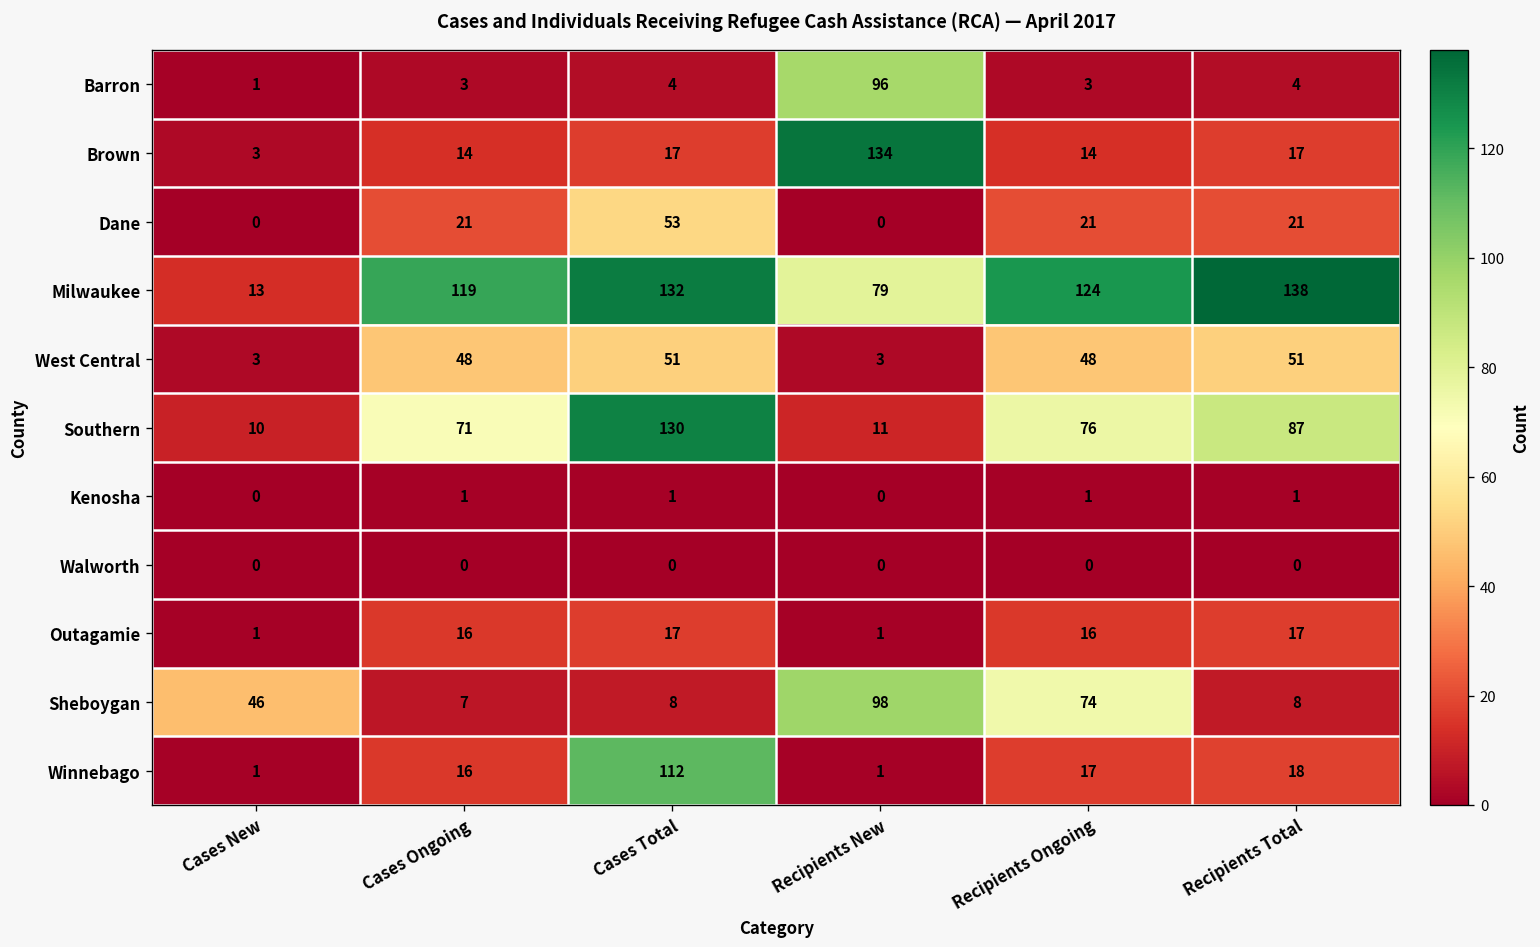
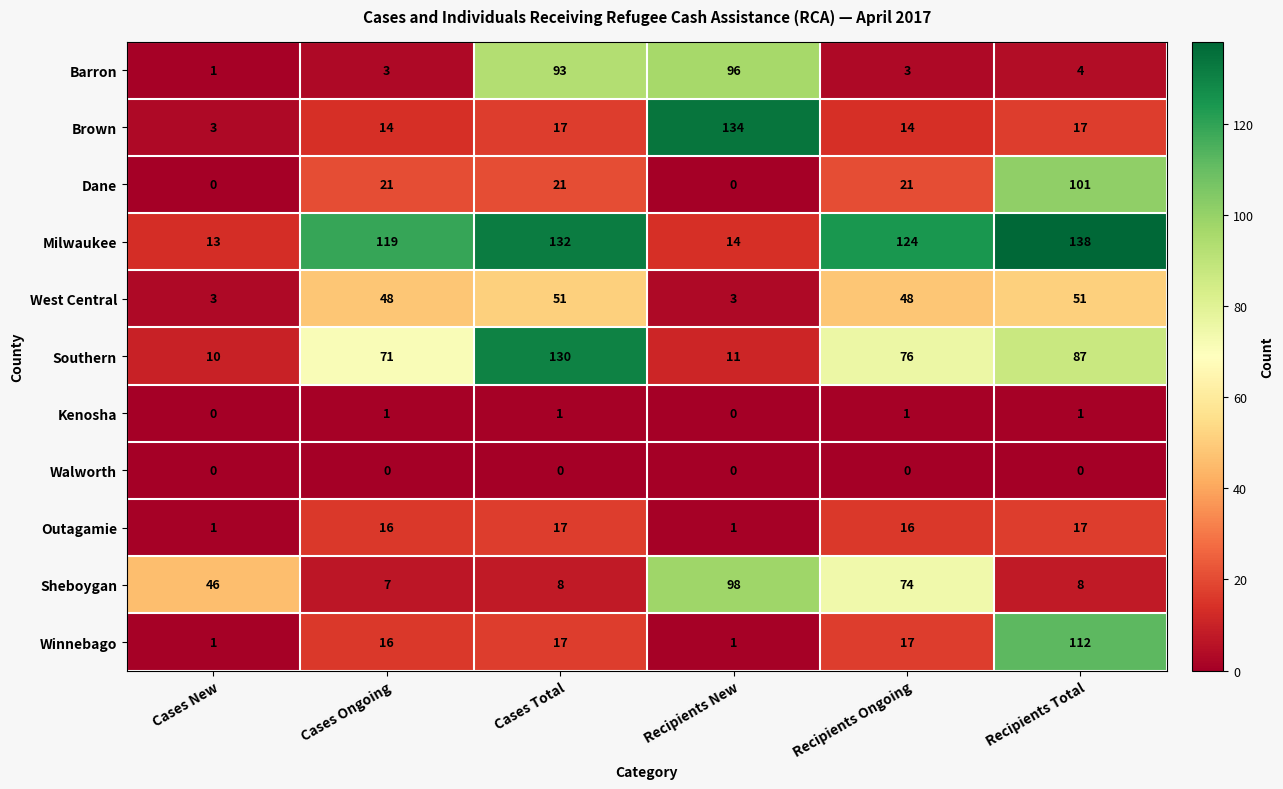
  {
    "Barron": {
      "Cases New": 1,
      "Cases Ongoing": 3,
-     "Cases Total": 4,
+     "Cases Total": 93,
      "Recipients New": 96,
      "Recipients Ongoing": 3,
      "Recipients Total": 4
    },
    "Brown": {
      "Cases New": 3,
      "Cases Ongoing": 14,
      "Cases Total": 17,
      "Recipients New": 134,
      "Recipients Ongoing": 14,
      "Recipients Total": 17
    },
    "Dane": {
      "Cases New": 0,
      "Cases Ongoing": 21,
-     "Cases Total": 53,
+     "Cases Total": 21,
      "Recipients New": 0,
      "Recipients Ongoing": 21,
-     "Recipients Total": 21
+     "Recipients Total": 101
    },
    "Milwaukee": {
      "Cases New": 13,
      "Cases Ongoing": 119,
      "Cases Total": 132,
-     "Recipients New": 79,
+     "Recipients New": 14,
      "Recipients Ongoing": 124,
      "Recipients Total": 138
    },
    "West Central": {
      "Cases New": 3,
      "Cases Ongoing": 48,
      "Cases Total": 51,
      "Recipients New": 3,
      "Recipients Ongoing": 48,
      "Recipients Total": 51
    },
    "Southern": {
      "Cases New": 10,
      "Cases Ongoing": 71,
      "Cases Total": 130,
      "Recipients New": 11,
      "Recipients Ongoing": 76,
      "Recipients Total": 87
    },
    "Kenosha": {
      "Cases New": 0,
      "Cases Ongoing": 1,
      "Cases Total": 1,
      "Recipients New": 0,
      "Recipients Ongoing": 1,
      "Recipients Total": 1
    },
    "Walworth": {
      "Cases New": 0,
      "Cases Ongoing": 0,
      "Cases Total": 0,
      "Recipients New": 0,
      "Recipients Ongoing": 0,
      "Recipients Total": 0
    },
    "Outagamie": {
      "Cases New": 1,
      "Cases Ongoing": 16,
      "Cases Total": 17,
      "Recipients New": 1,
      "Recipients Ongoing": 16,
      "Recipients Total": 17
    },
    "Sheboygan": {
      "Cases New": 46,
      "Cases Ongoing": 7,
      "Cases Total": 8,
      "Recipients New": 98,
      "Recipients Ongoing": 74,
      "Recipients Total": 8
    },
    "Winnebago": {
      "Cases New": 1,
      "Cases Ongoing": 16,
-     "Cases Total": 112,
+     "Cases Total": 17,
      "Recipients New": 1,
      "Recipients Ongoing": 17,
-     "Recipients Total": 18
+     "Recipients Total": 112
    }
  }
